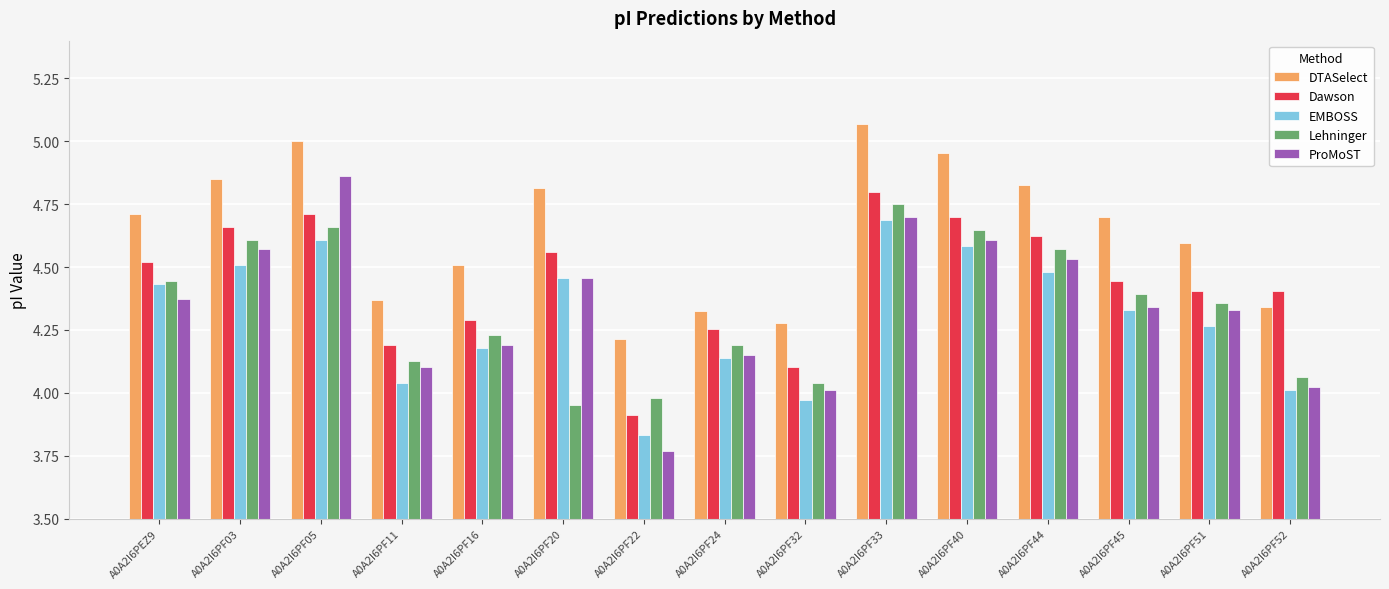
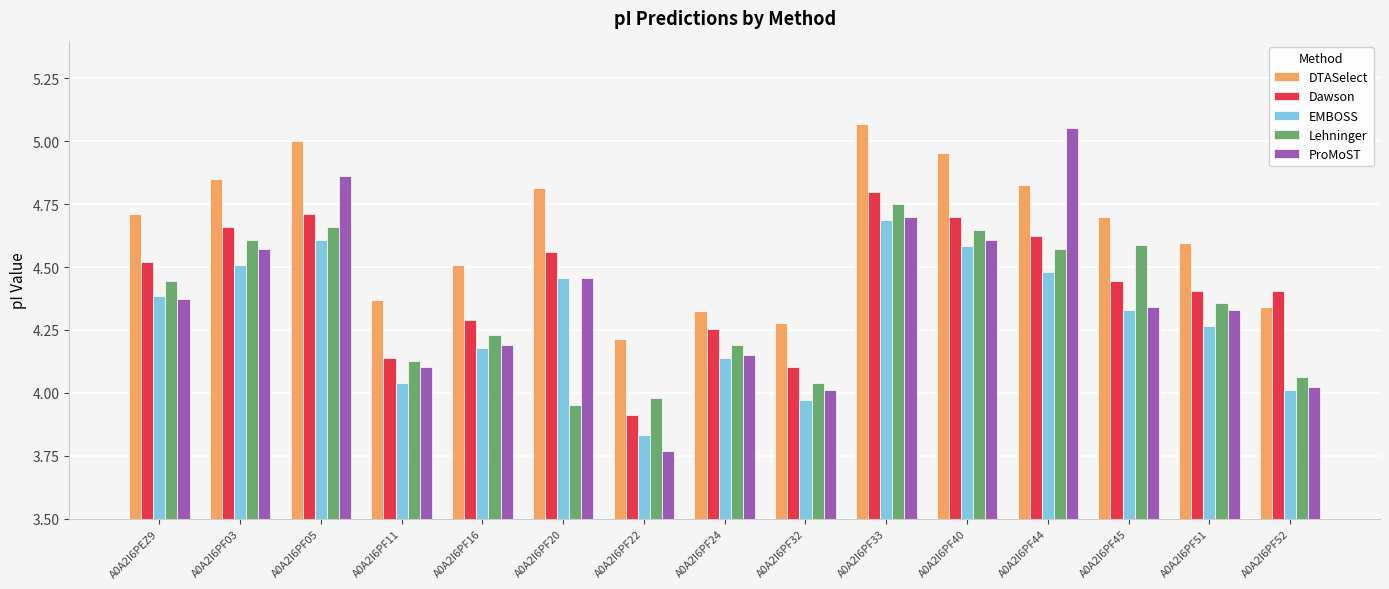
  {
    "DTASelect": {
      "A0A2I6PEZ9": 4.71,
      "A0A2I6PF03": 4.85,
      "A0A2I6PF05": 5.00,
      "A0A2I6PF11": 4.37,
      "A0A2I6PF16": 4.51,
      "A0A2I6PF20": 4.81,
      "A0A2I6PF22": 4.22,
      "A0A2I6PF24": 4.32,
      "A0A2I6PF32": 4.28,
      "A0A2I6PF33": 5.07,
      "A0A2I6PF40": 4.95,
      "A0A2I6PF44": 4.83,
      "A0A2I6PF45": 4.70,
      "A0A2I6PF51": 4.60,
      "A0A2I6PF52": 4.34
    },
    "Dawson": {
      "A0A2I6PEZ9": 4.52,
      "A0A2I6PF03": 4.66,
      "A0A2I6PF05": 4.71,
-     "A0A2I6PF11": 4.19,
+     "A0A2I6PF11": 4.14,
      "A0A2I6PF16": 4.29,
      "A0A2I6PF20": 4.56,
      "A0A2I6PF22": 3.91,
      "A0A2I6PF24": 4.25,
      "A0A2I6PF32": 4.10,
      "A0A2I6PF33": 4.80,
      "A0A2I6PF40": 4.70,
      "A0A2I6PF44": 4.62,
      "A0A2I6PF45": 4.44,
      "A0A2I6PF51": 4.41,
      "A0A2I6PF52": 4.40
    },
    "EMBOSS": {
-     "A0A2I6PEZ9": 4.43,
+     "A0A2I6PEZ9": 4.38,
      "A0A2I6PF03": 4.51,
      "A0A2I6PF05": 4.61,
      "A0A2I6PF11": 4.04,
      "A0A2I6PF16": 4.18,
      "A0A2I6PF20": 4.46,
      "A0A2I6PF22": 3.83,
      "A0A2I6PF24": 4.14,
      "A0A2I6PF32": 3.97,
      "A0A2I6PF33": 4.69,
      "A0A2I6PF40": 4.58,
      "A0A2I6PF44": 4.48,
      "A0A2I6PF45": 4.33,
      "A0A2I6PF51": 4.27,
      "A0A2I6PF52": 4.01
    },
    "Lehninger": {
      "A0A2I6PEZ9": 4.44,
      "A0A2I6PF03": 4.61,
      "A0A2I6PF05": 4.66,
      "A0A2I6PF11": 4.13,
      "A0A2I6PF16": 4.23,
      "A0A2I6PF20": 3.95,
      "A0A2I6PF22": 3.98,
      "A0A2I6PF24": 4.19,
      "A0A2I6PF32": 4.04,
      "A0A2I6PF33": 4.75,
      "A0A2I6PF40": 4.65,
      "A0A2I6PF44": 4.57,
-     "A0A2I6PF45": 4.39,
+     "A0A2I6PF45": 4.59,
      "A0A2I6PF51": 4.36,
      "A0A2I6PF52": 4.06
    },
    "ProMoST": {
      "A0A2I6PEZ9": 4.37,
      "A0A2I6PF03": 4.57,
      "A0A2I6PF05": 4.86,
      "A0A2I6PF11": 4.10,
      "A0A2I6PF16": 4.19,
      "A0A2I6PF20": 4.46,
      "A0A2I6PF22": 3.77,
      "A0A2I6PF24": 4.15,
      "A0A2I6PF32": 4.01,
      "A0A2I6PF33": 4.70,
      "A0A2I6PF40": 4.61,
-     "A0A2I6PF44": 4.53,
+     "A0A2I6PF44": 5.05,
      "A0A2I6PF45": 4.34,
      "A0A2I6PF51": 4.33,
      "A0A2I6PF52": 4.02
    }
  }
